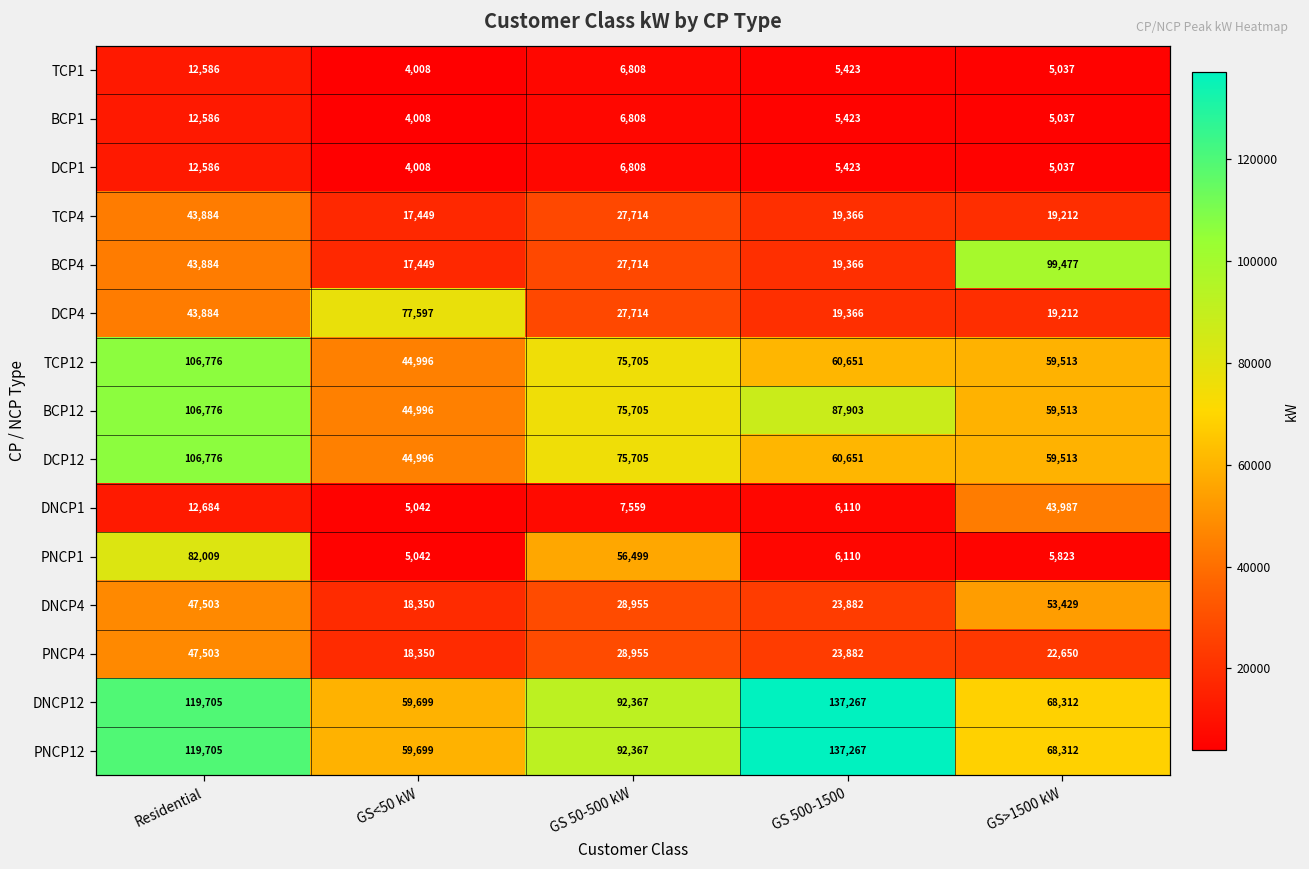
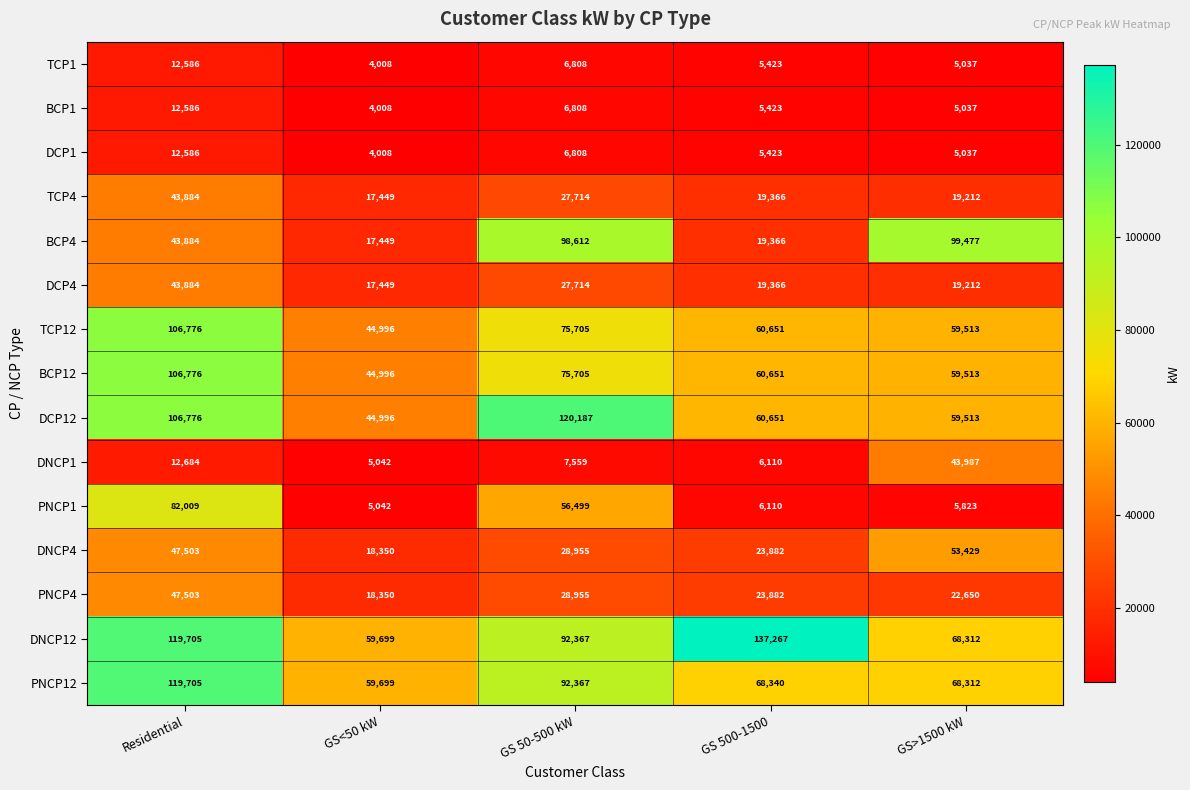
  {
    "TCP1": {
      "Residential": "12,586",
      "GS<50 kW": "4,008",
      "GS 50-500 kW": "6,808",
      "GS 500-1500": "5,423",
      "GS>1500 kW": "5,037"
    },
    "BCP1": {
      "Residential": "12,586",
      "GS<50 kW": "4,008",
      "GS 50-500 kW": "6,808",
      "GS 500-1500": "5,423",
      "GS>1500 kW": "5,037"
    },
    "DCP1": {
      "Residential": "12,586",
      "GS<50 kW": "4,008",
      "GS 50-500 kW": "6,808",
      "GS 500-1500": "5,423",
      "GS>1500 kW": "5,037"
    },
    "TCP4": {
      "Residential": "43,884",
      "GS<50 kW": "17,449",
      "GS 50-500 kW": "27,714",
      "GS 500-1500": "19,366",
      "GS>1500 kW": "19,212"
    },
    "BCP4": {
      "Residential": "43,884",
      "GS<50 kW": "17,449",
-     "GS 50-500 kW": "27,714",
+     "GS 50-500 kW": "98,612",
      "GS 500-1500": "19,366",
      "GS>1500 kW": "99,477"
    },
    "DCP4": {
      "Residential": "43,884",
-     "GS<50 kW": "77,597",
+     "GS<50 kW": "17,449",
      "GS 50-500 kW": "27,714",
      "GS 500-1500": "19,366",
      "GS>1500 kW": "19,212"
    },
    "TCP12": {
      "Residential": "106,776",
      "GS<50 kW": "44,996",
      "GS 50-500 kW": "75,705",
      "GS 500-1500": "60,651",
      "GS>1500 kW": "59,513"
    },
    "BCP12": {
      "Residential": "106,776",
      "GS<50 kW": "44,996",
      "GS 50-500 kW": "75,705",
-     "GS 500-1500": "87,903",
+     "GS 500-1500": "60,651",
      "GS>1500 kW": "59,513"
    },
    "DCP12": {
      "Residential": "106,776",
      "GS<50 kW": "44,996",
-     "GS 50-500 kW": "75,705",
+     "GS 50-500 kW": "120,187",
      "GS 500-1500": "60,651",
      "GS>1500 kW": "59,513"
    },
    "DNCP1": {
      "Residential": "12,684",
      "GS<50 kW": "5,042",
      "GS 50-500 kW": "7,559",
      "GS 500-1500": "6,110",
      "GS>1500 kW": "43,987"
    },
    "PNCP1": {
      "Residential": "82,009",
      "GS<50 kW": "5,042",
      "GS 50-500 kW": "56,499",
      "GS 500-1500": "6,110",
      "GS>1500 kW": "5,823"
    },
    "DNCP4": {
      "Residential": "47,503",
      "GS<50 kW": "18,350",
      "GS 50-500 kW": "28,955",
      "GS 500-1500": "23,882",
      "GS>1500 kW": "53,429"
    },
    "PNCP4": {
      "Residential": "47,503",
      "GS<50 kW": "18,350",
      "GS 50-500 kW": "28,955",
      "GS 500-1500": "23,882",
      "GS>1500 kW": "22,650"
    },
    "DNCP12": {
      "Residential": "119,705",
      "GS<50 kW": "59,699",
      "GS 50-500 kW": "92,367",
      "GS 500-1500": "137,267",
      "GS>1500 kW": "68,312"
    },
    "PNCP12": {
      "Residential": "119,705",
      "GS<50 kW": "59,699",
      "GS 50-500 kW": "92,367",
-     "GS 500-1500": "137,267",
+     "GS 500-1500": "68,340",
      "GS>1500 kW": "68,312"
    }
  }
